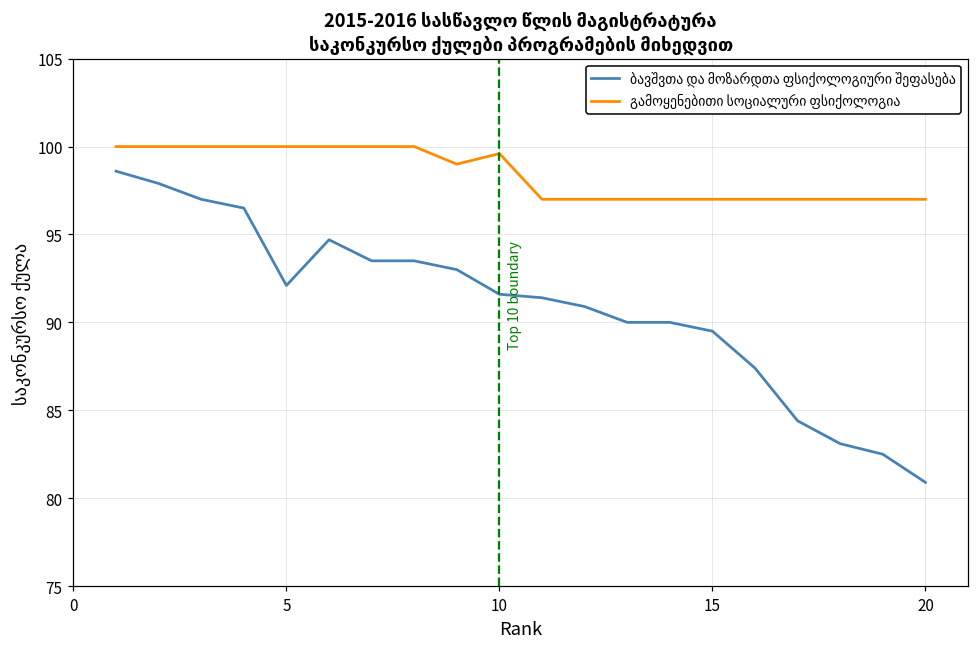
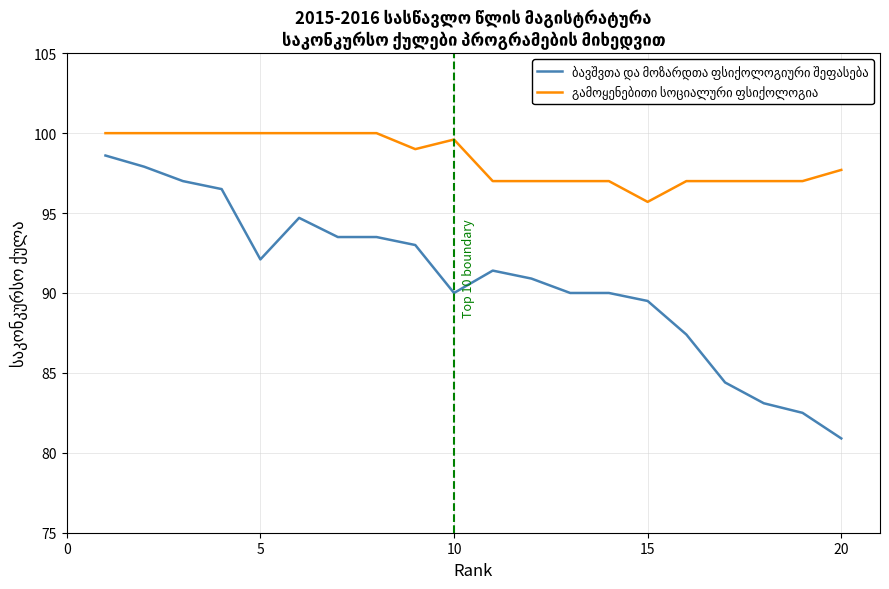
  {
    "ბავშვთა და მოზარდთა ფსიქოლოგიური შეფასება": {
      "5": 92.1,
-     "10": 91.6,
+     "10": 90.0,
      "15": 89.5,
      "20": 80.9
    },
    "გამოყენებითი სოციალური ფსიქოლოგია": {
      "5": 100.0,
      "10": 99.6,
-     "15": 97.0,
-     "20": 97.0
+     "15": 95.7,
+     "20": 97.7
    }
  }
